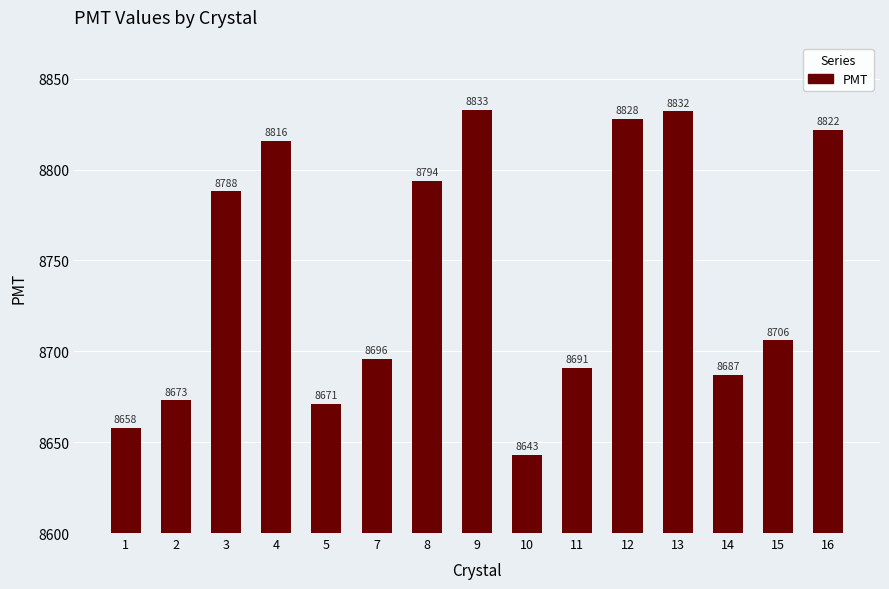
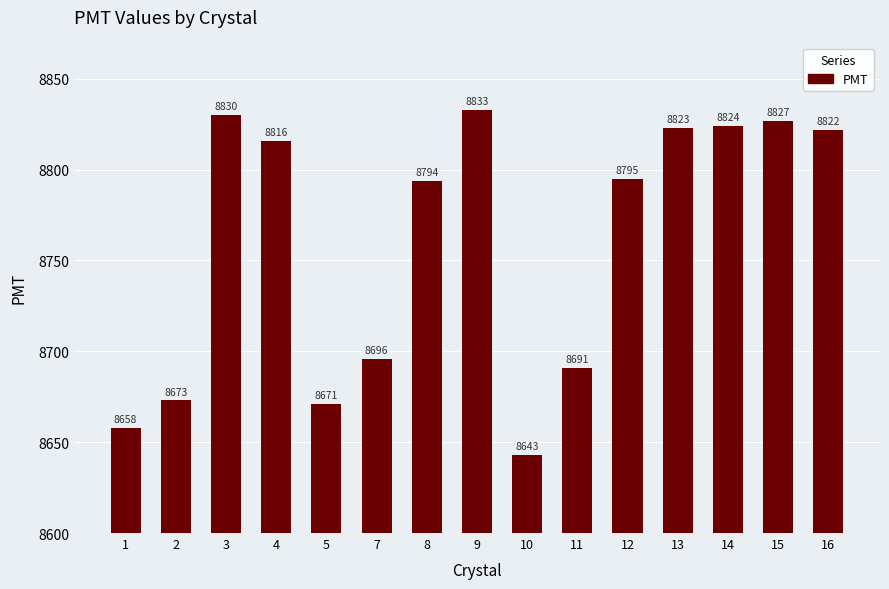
  {
    "1": 8658,
    "2": 8673,
-   "3": 8788,
+   "3": 8830,
    "4": 8816,
    "5": 8671,
    "7": 8696,
    "8": 8794,
    "9": 8833,
    "10": 8643,
    "11": 8691,
-   "12": 8828,
-   "13": 8832,
-   "14": 8687,
-   "15": 8706,
+   "12": 8795,
+   "13": 8823,
+   "14": 8824,
+   "15": 8827,
    "16": 8822
  }
